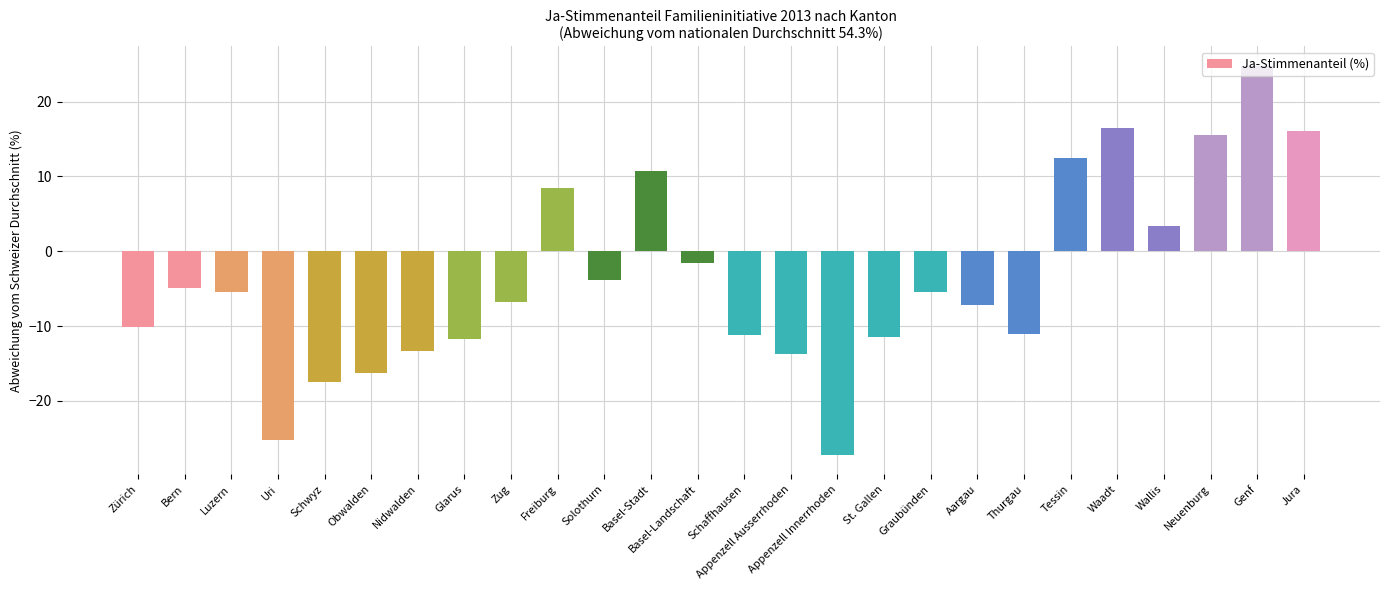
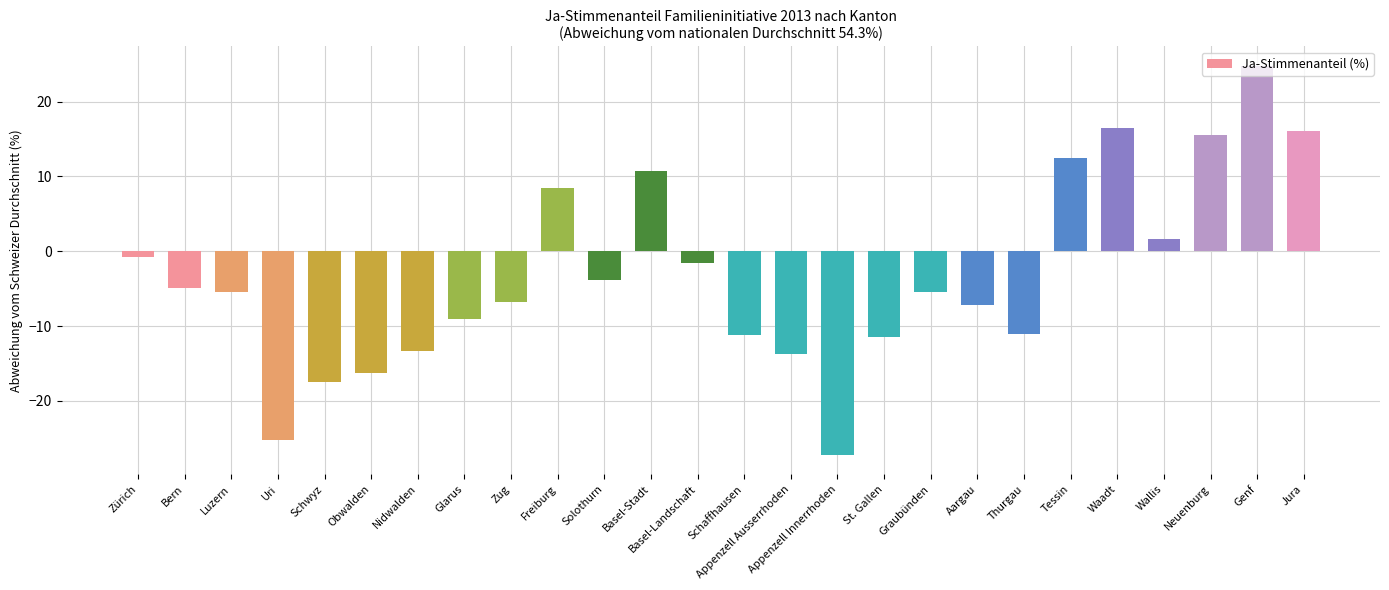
  {
-   "Zürich": -10,
+   "Zürich": -1,
    "Bern": -5,
    "Luzern": -5,
    "Uri": -25,
    "Schwyz": -17,
    "Obwalden": -16,
    "Nidwalden": -13,
-   "Glarus": -12,
+   "Glarus": -9,
    "Zug": -7,
    "Freiburg": 8,
    "Solothurn": -4,
    "Basel-Stadt": 11,
    "Basel-Landschaft": -2,
    "Schaffhausen": -11,
    "Appenzell Ausserrhoden": -14,
    "Appenzell Innerrhoden": -27,
    "St. Gallen": -11,
    "Graubünden": -6,
    "Aargau": -7,
    "Thurgau": -11,
    "Tessin": 12,
    "Waadt": 17,
-   "Wallis": 3,
+   "Wallis": 2,
    "Neuenburg": 16,
    "Jura": 16
  }
